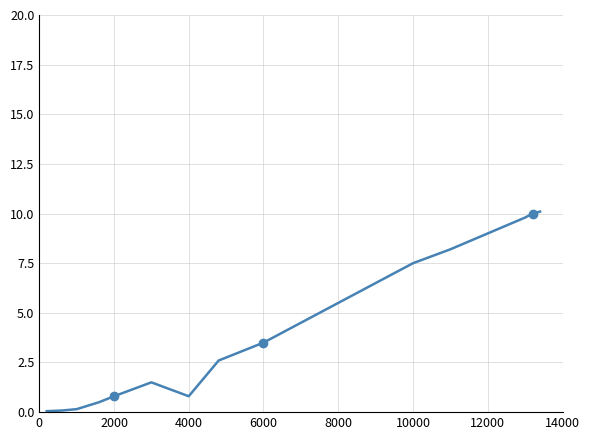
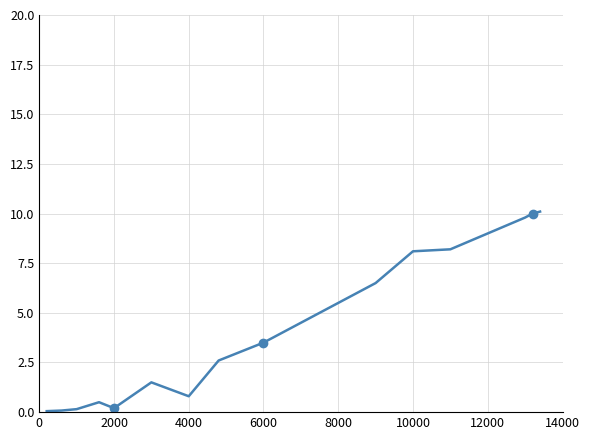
  {
-   "2000": 0.8,
+   "2000": 0.2,
    "4000": 0.8,
    "6000": 3.5,
-   "10000": 7.5,
+   "10000": 8.1,
    "12000": 9.0
  }
